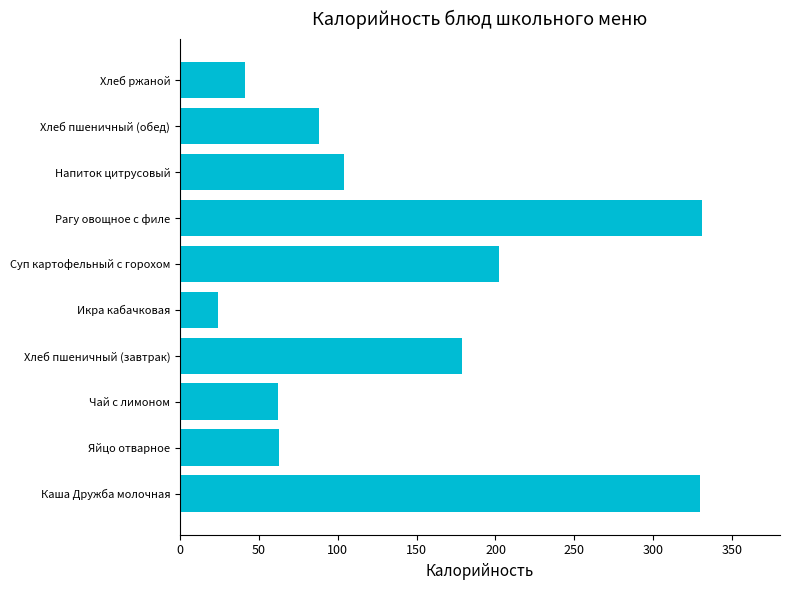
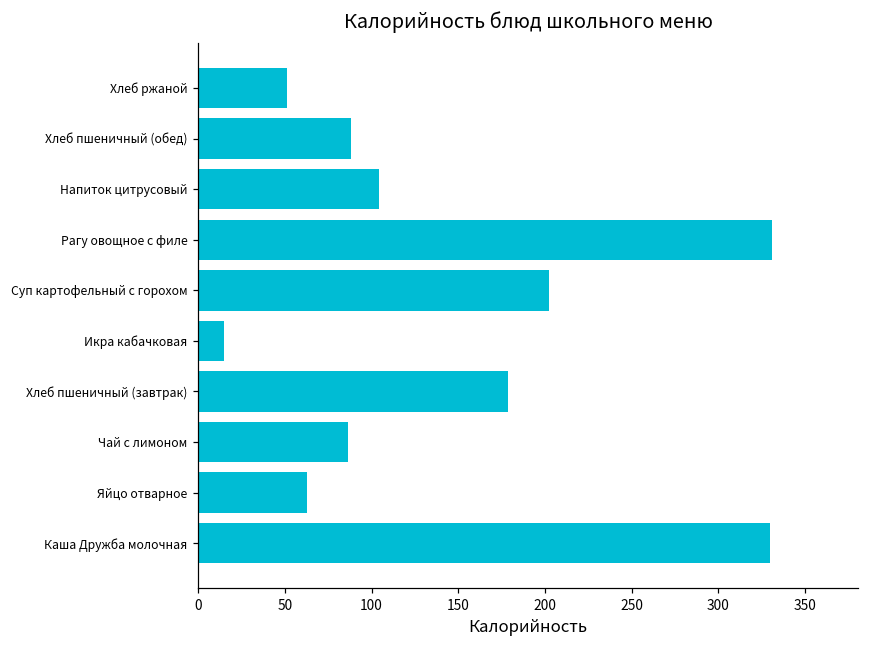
  {
-   "Хлеб ржаной": 41,
+   "Хлеб ржаной": 51,
    "Хлеб пшеничный (обед)": 88,
    "Напиток цитрусовый": 104,
    "Рагу овощное с филе": 331,
    "Суп картофельный с горохом": 202,
-   "Икра кабачковая": 24,
+   "Икра кабачковая": 15,
    "Хлеб пшеничный (завтрак)": 179,
-   "Чай с лимоном": 62,
+   "Чай с лимоном": 86,
    "Яйцо отварное": 63,
    "Каша Дружба молочная": 330
  }
